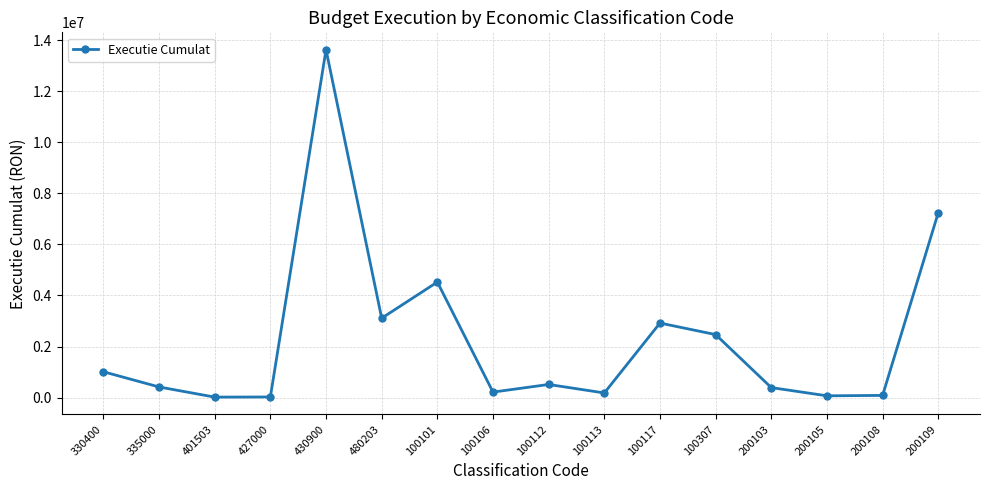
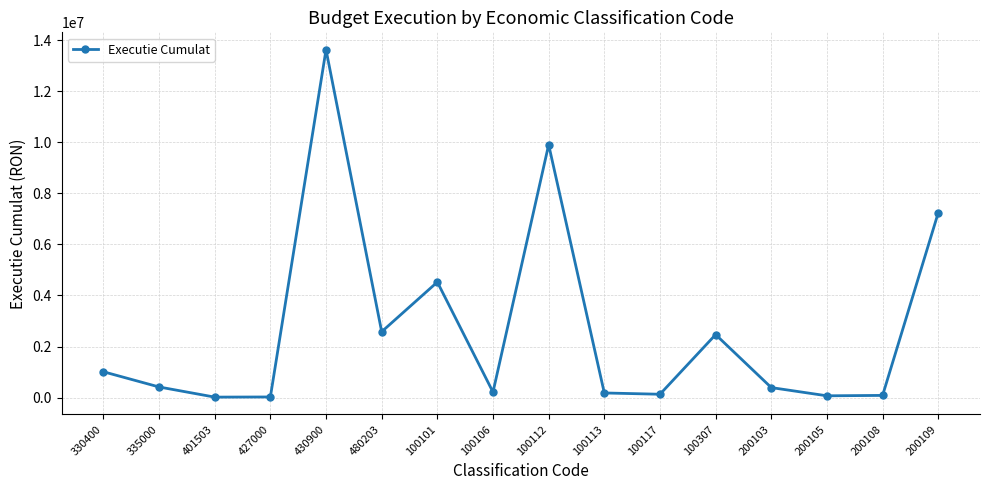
  {
    "330400": 1000000,
    "335000": 400000,
    "401503": 0,
    "427000": 0,
    "430900": 13600000,
-   "480203": 3100000,
+   "480203": 2600000,
    "100101": 4500000,
    "100106": 200000,
-   "100112": 500000,
+   "100112": 9900000,
    "100113": 200000,
-   "100117": 2900000,
+   "100117": 100000,
    "100307": 2500000,
    "200103": 400000,
    "200105": 100000,
    "200108": 100000,
    "200109": 7200000
  }
